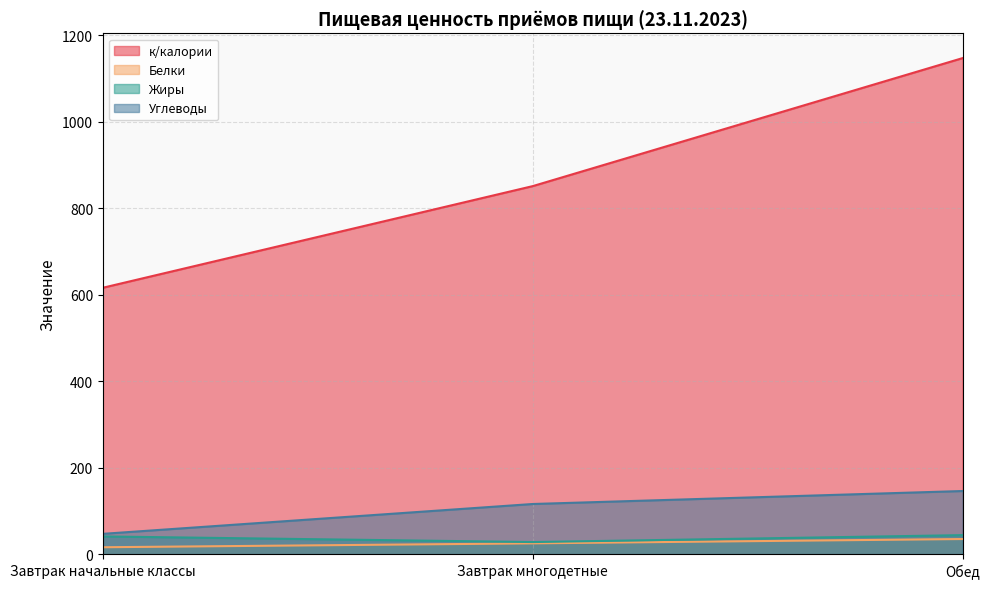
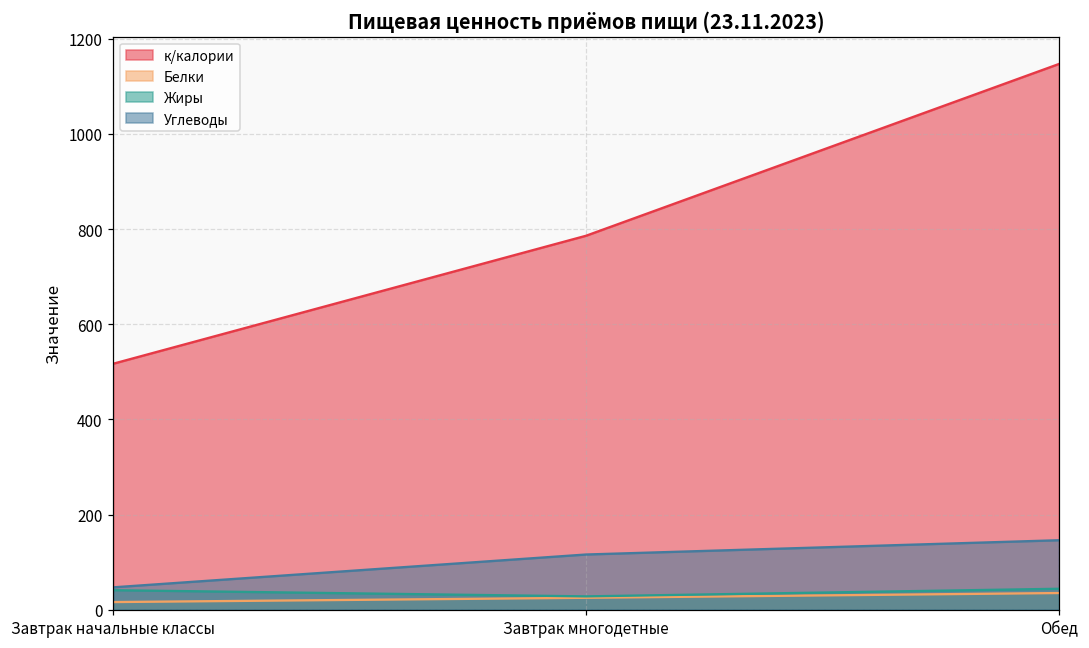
  {
    "к/калории": {
-     "Завтрак начальные классы": 620,
-     "Завтрак многодетные": 850,
+     "Завтрак начальные классы": 520,
+     "Завтрак многодетные": 790,
      "Обед": 1150
    },
    "Белки": {
      "Завтрак начальные классы": 20,
      "Обед": 40
    }
  }
